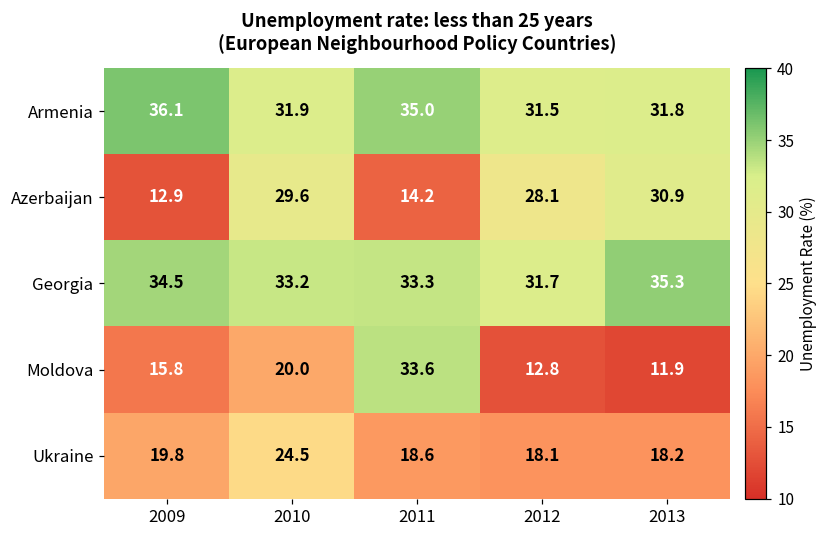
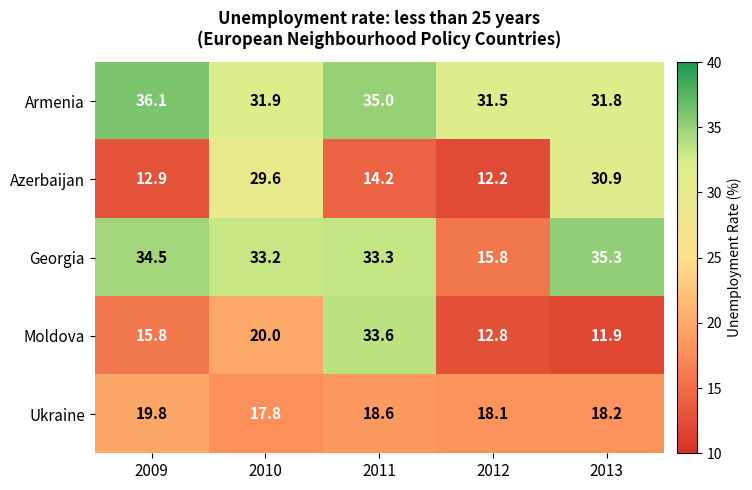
  {
    "Armenia": {
      "2009": 36.1,
      "2010": 31.9,
      "2011": 35.0,
      "2012": 31.5,
      "2013": 31.8
    },
    "Azerbaijan": {
      "2009": 12.9,
      "2010": 29.6,
      "2011": 14.2,
-     "2012": 28.1,
+     "2012": 12.2,
      "2013": 30.9
    },
    "Georgia": {
      "2009": 34.5,
      "2010": 33.2,
      "2011": 33.3,
-     "2012": 31.7,
+     "2012": 15.8,
      "2013": 35.3
    },
    "Moldova": {
      "2009": 15.8,
      "2010": 20.0,
      "2011": 33.6,
      "2012": 12.8,
      "2013": 11.9
    },
    "Ukraine": {
      "2009": 19.8,
-     "2010": 24.5,
+     "2010": 17.8,
      "2011": 18.6,
      "2012": 18.1,
      "2013": 18.2
    }
  }
